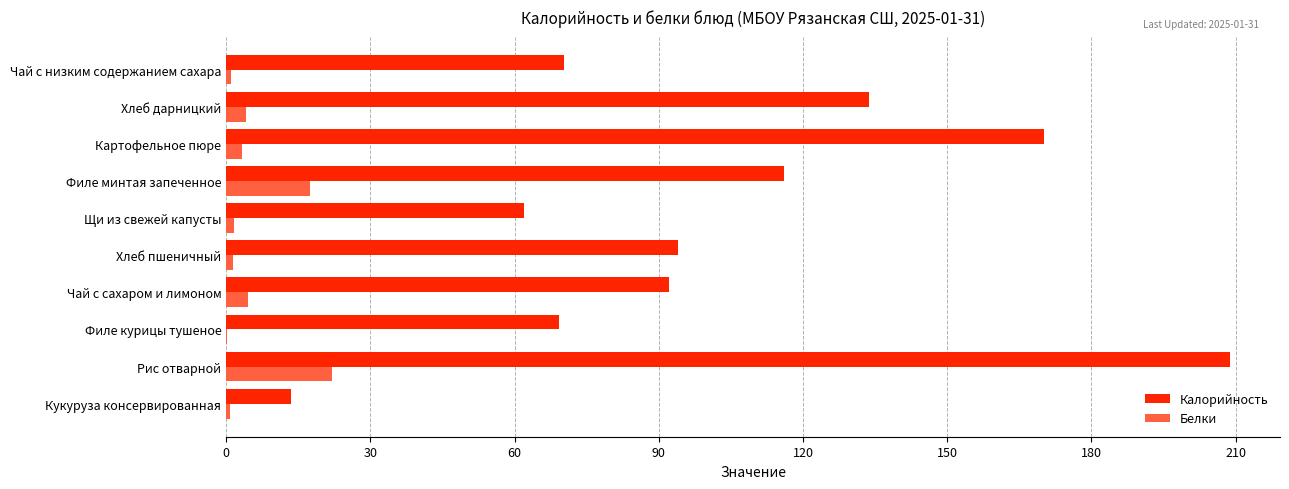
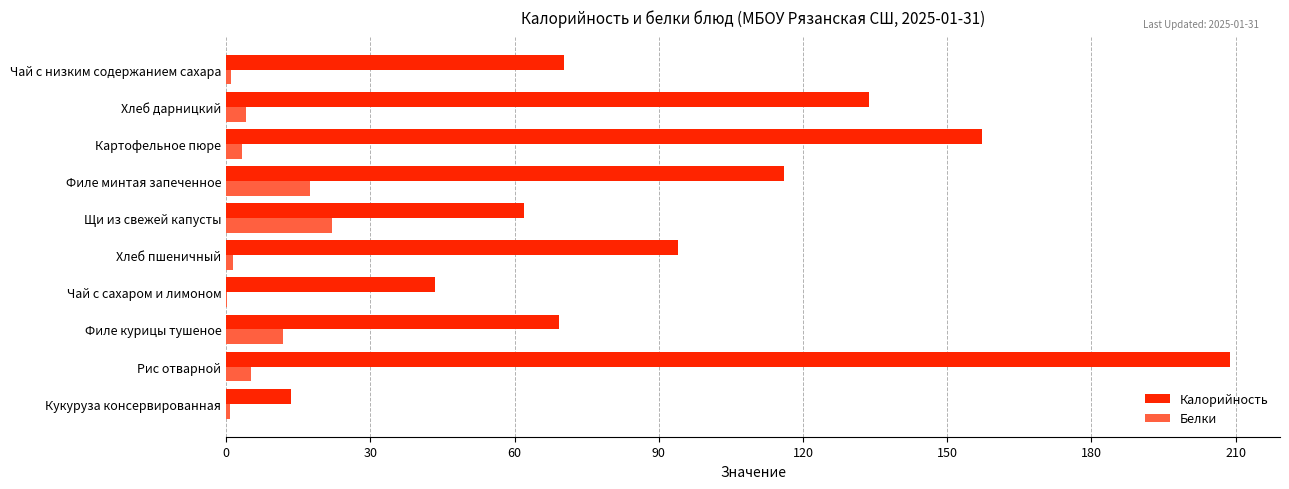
  {
    "Калорийность": {
      "Чай с низким содержанием сахара": 70,
      "Хлеб дарницкий": 134,
-     "Картофельное пюре": 170,
+     "Картофельное пюре": 157,
      "Филе минтая запеченное": 116,
      "Щи из свежей капусты": 62,
      "Хлеб пшеничный": 94,
-     "Чай с сахаром и лимоном": 92,
+     "Чай с сахаром и лимоном": 43,
      "Филе курицы тушеное": 69,
      "Рис отварной": 209,
      "Кукуруза консервированная": 13
    },
    "Белки": {
      "Чай с низким содержанием сахара": 1,
      "Хлеб дарницкий": 4,
      "Картофельное пюре": 3,
      "Филе минтая запеченное": 17,
-     "Щи из свежей капусты": 2,
+     "Щи из свежей капусты": 22,
      "Хлеб пшеничный": 1,
-     "Чай с сахаром и лимоном": 5,
-     "Филе курицы тушеное": 0,
-     "Рис отварной": 22,
+     "Чай с сахаром и лимоном": 0,
+     "Филе курицы тушеное": 12,
+     "Рис отварной": 5,
      "Кукуруза консервированная": 1
    }
  }
